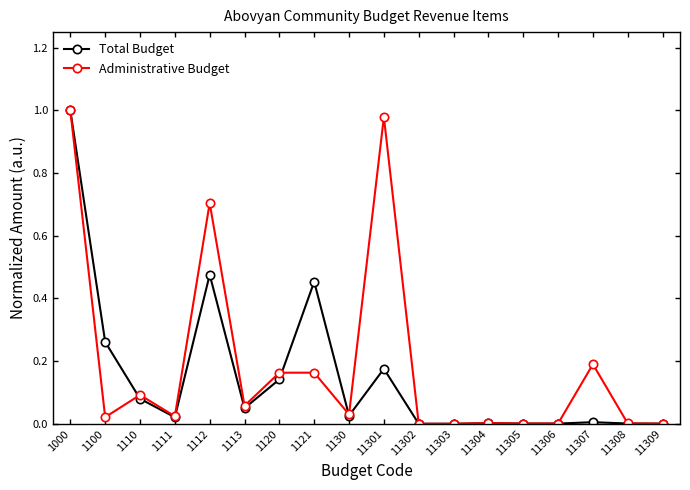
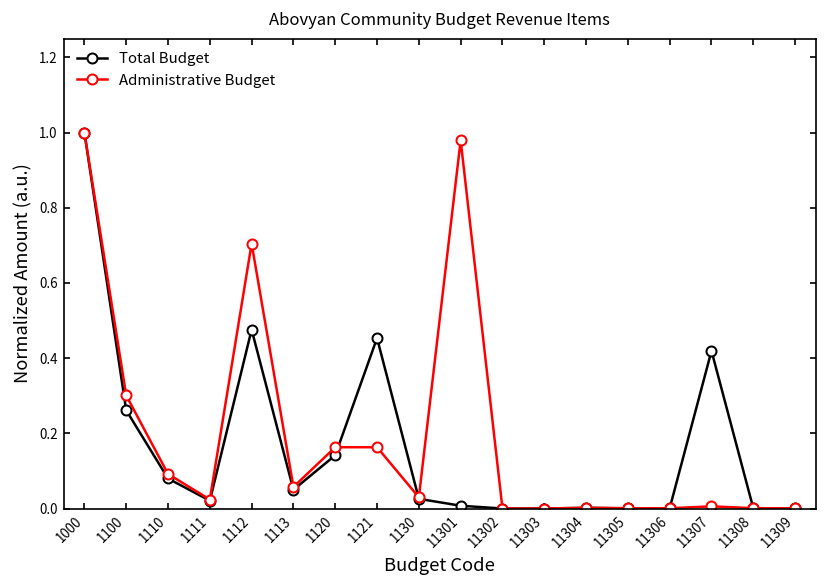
  {
    "Total Budget": {
      "1100": 0.26,
      "1110": 0.08,
      "1112": 0.48,
      "1120": 0.14,
      "1121": 0.45,
-     "11301": 0.18,
-     "11307": 0.00
+     "11301": 0.01,
+     "11307": 0.42
    },
    "Administrative Budget": {
-     "1100": 0.02,
+     "1100": 0.30,
      "1110": 0.09,
      "1112": 0.70,
      "1120": 0.16,
      "1121": 0.16,
      "11301": 0.98,
-     "11307": 0.19
+     "11307": 0.01
    }
  }
